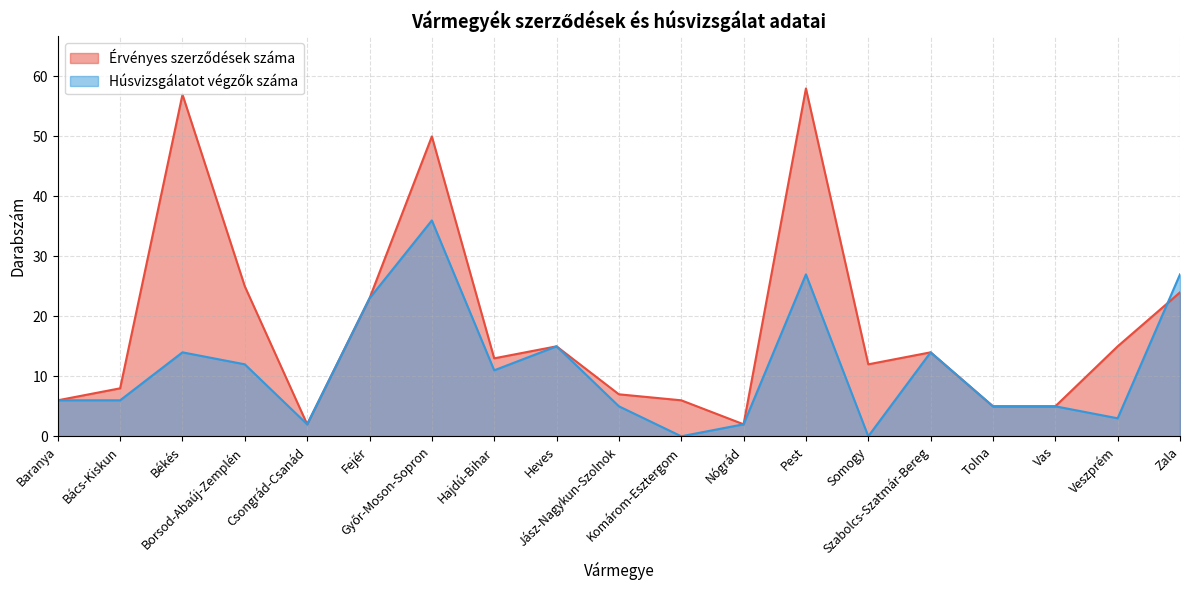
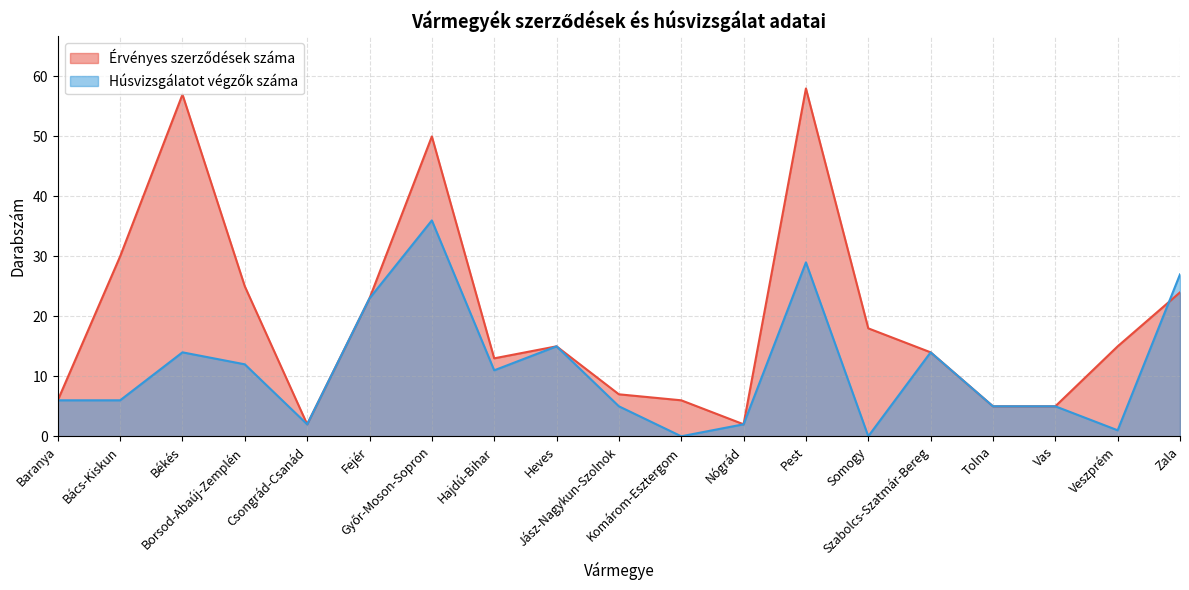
  {
    "Érvényes szerződések száma": {
-     "Bács-Kiskun": 8,
+     "Bács-Kiskun": 30,
      "Békés": 57,
      "Borsod-Abaúj-Zemplén": 25,
      "Győr-Moson-Sopron": 50,
      "Hajdú-Bihar": 13,
      "Jász-Nagykun-Szolnok": 7,
      "Komárom-Esztergom": 6,
      "Pest": 58,
-     "Somogy": 12,
+     "Somogy": 18,
      "Veszprém": 15,
      "Zala": 24
    },
    "Húsvizsgálatot végzők száma": {
      "Bács-Kiskun": 6,
      "Békés": 14,
      "Borsod-Abaúj-Zemplén": 12,
      "Győr-Moson-Sopron": 36,
      "Hajdú-Bihar": 11,
      "Jász-Nagykun-Szolnok": 5,
      "Komárom-Esztergom": 0,
-     "Pest": 27,
+     "Pest": 29,
      "Somogy": 0,
-     "Veszprém": 3,
+     "Veszprém": 1,
      "Zala": 27
    }
  }
